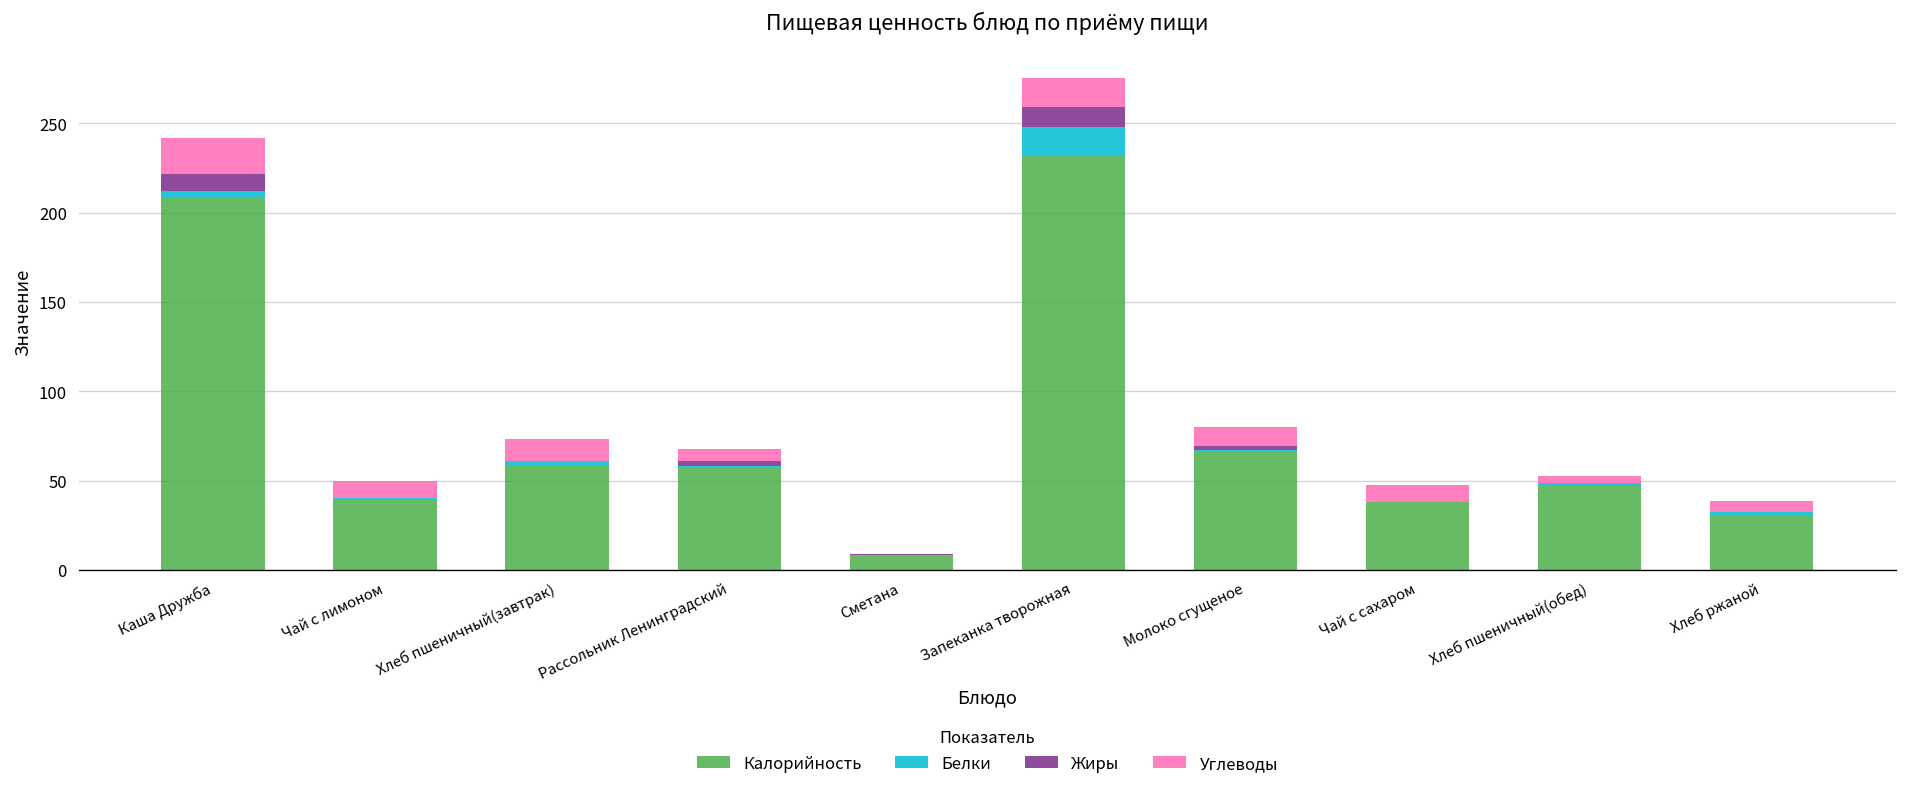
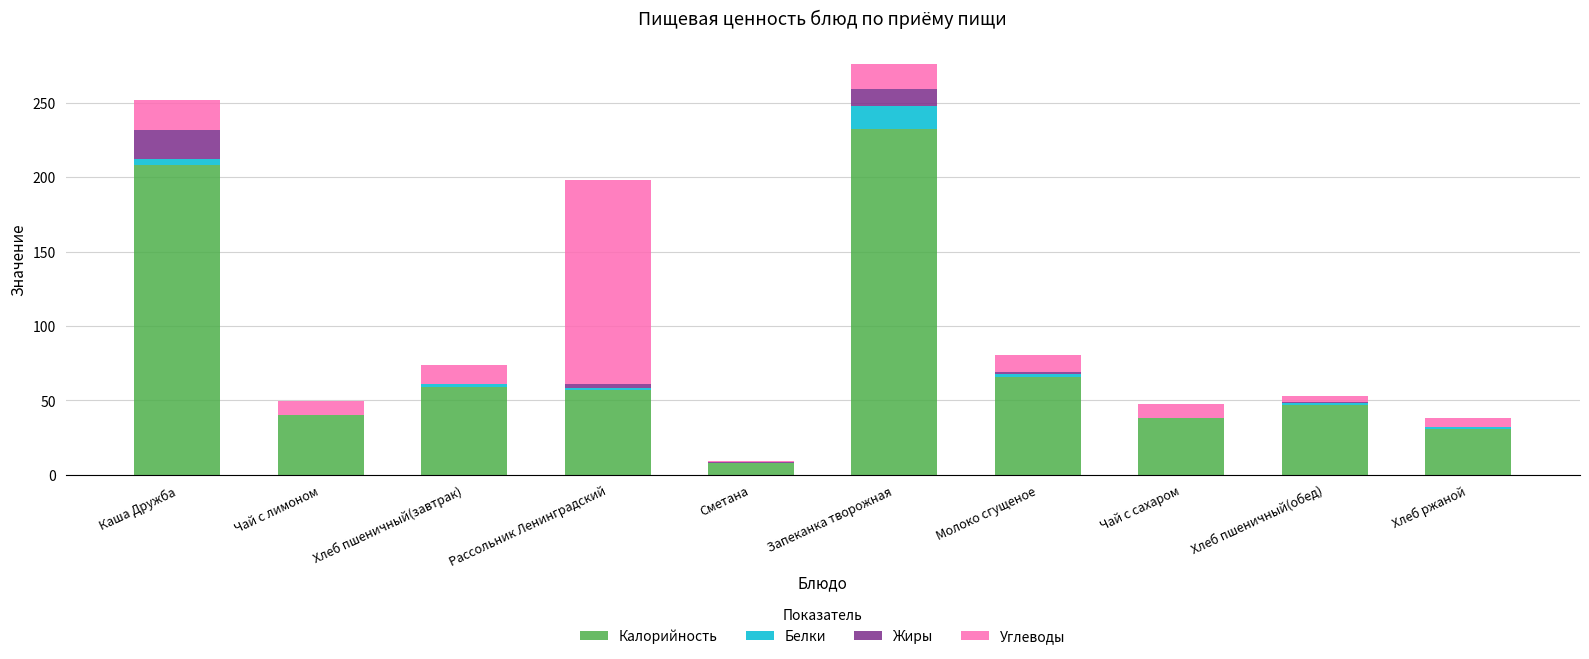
  {
    "Калорийность": {
      "Каша Дружба": 208,
      "Чай с лимоном": 40,
      "Хлеб пшеничный(завтрак)": 59,
      "Рассольник Ленинградский": 57,
      "Сметана": 8,
      "Запеканка творожная": 232,
      "Молоко сгущеное": 66,
      "Чай с сахаром": 38,
      "Хлеб пшеничный(обед)": 47,
      "Хлеб ржаной": 31
    },
    "Белки": {
      "Каша Дружба": 4,
      "Хлеб пшеничный(завтрак)": 2,
      "Запеканка творожная": 16
    },
    "Жиры": {
-     "Каша Дружба": 9,
+     "Каша Дружба": 19,
      "Рассольник Ленинградский": 3,
      "Запеканка творожная": 11,
      "Молоко сгущеное": 2
    },
    "Углеводы": {
      "Каша Дружба": 20,
      "Чай с лимоном": 10,
      "Хлеб пшеничный(завтрак)": 12,
-     "Рассольник Ленинградский": 7,
+     "Рассольник Ленинградский": 137,
      "Запеканка творожная": 16,
      "Молоко сгущеное": 11,
      "Чай с сахаром": 9,
      "Хлеб пшеничный(обед)": 4,
      "Хлеб ржаной": 6
    }
  }
